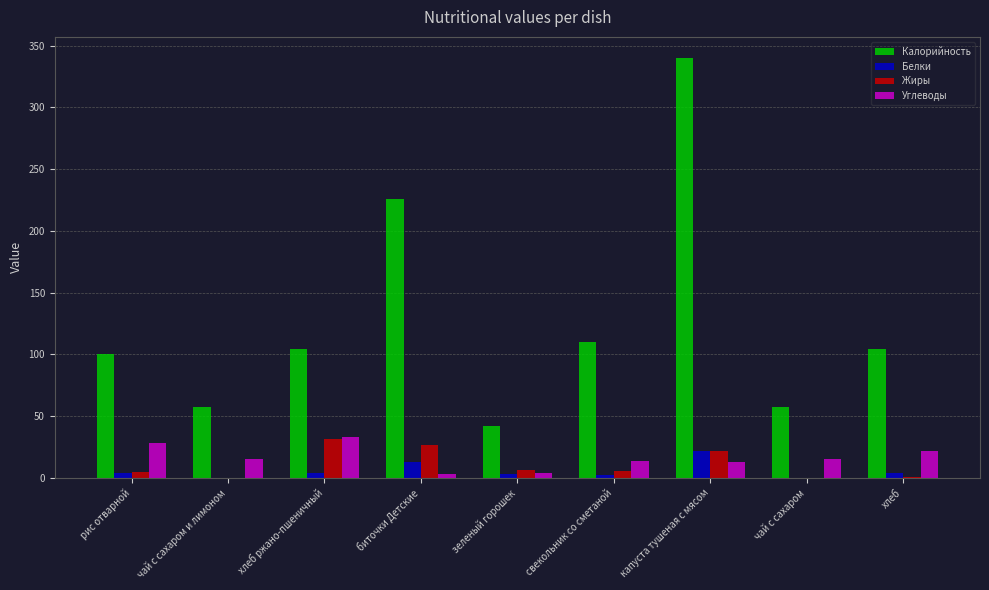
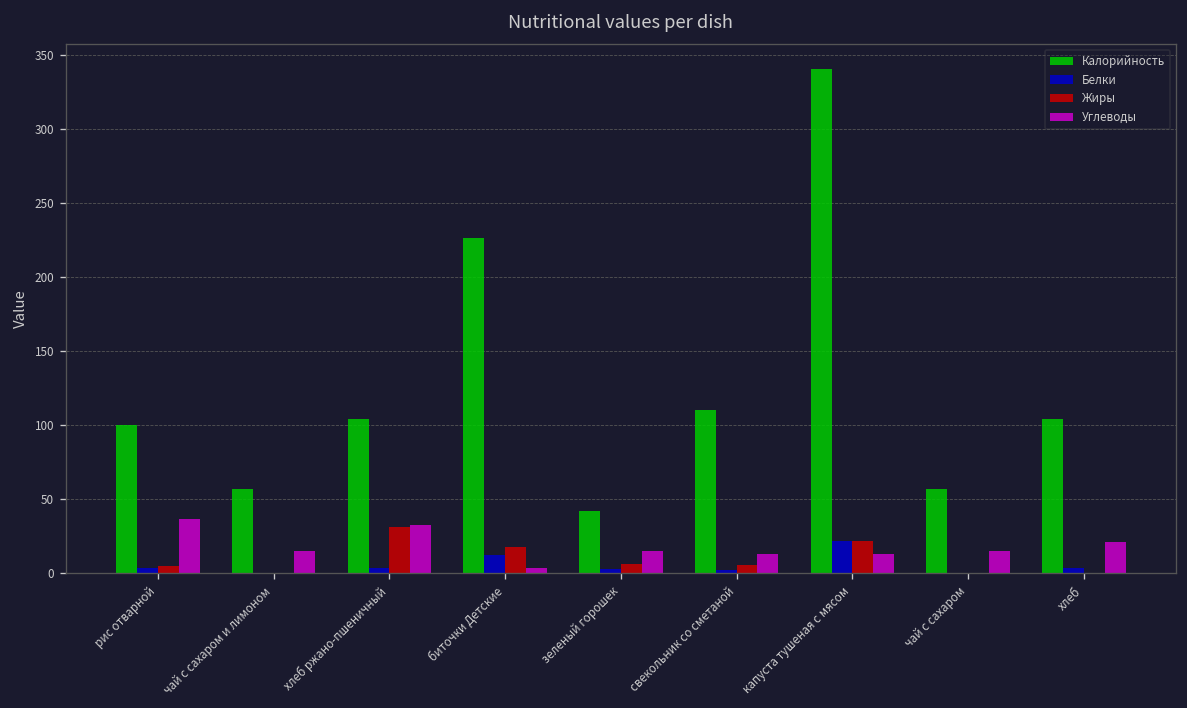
  {
    "Калорийность": {
      "рис отварной": 100,
      "чай с сахаром и лимоном": 57,
      "хлеб ржано-пшеничный": 104,
      "биточки Детские": 226,
      "зеленый горошек": 42,
      "свекольник со сметаной": 110,
      "капуста тушеная с мясом": 340,
      "чай с сахаром": 57,
      "хлеб": 104
    },
    "Белки": {
      "рис отварной": 4,
      "хлеб ржано-пшеничный": 4,
      "биточки Детские": 13,
      "зеленый горошек": 3,
      "свекольник со сметаной": 2,
      "капуста тушеная с мясом": 22,
      "хлеб": 4
    },
    "Жиры": {
      "рис отварной": 5,
      "чай с сахаром и лимоном": 0,
      "хлеб ржано-пшеничный": 31,
-     "биточки Детские": 27,
+     "биточки Детские": 18,
      "зеленый горошек": 6,
      "свекольник со сметаной": 5,
      "капуста тушеная с мясом": 22,
      "чай с сахаром": 0
    },
    "Углеводы": {
-     "рис отварной": 28,
+     "рис отварной": 37,
      "чай с сахаром и лимоном": 15,
      "хлеб ржано-пшеничный": 33,
      "биточки Детские": 3,
-     "зеленый горошек": 4,
+     "зеленый горошек": 15,
      "свекольник со сметаной": 13,
      "капуста тушеная с мясом": 13,
      "чай с сахаром": 15,
      "хлеб": 22
    }
  }
